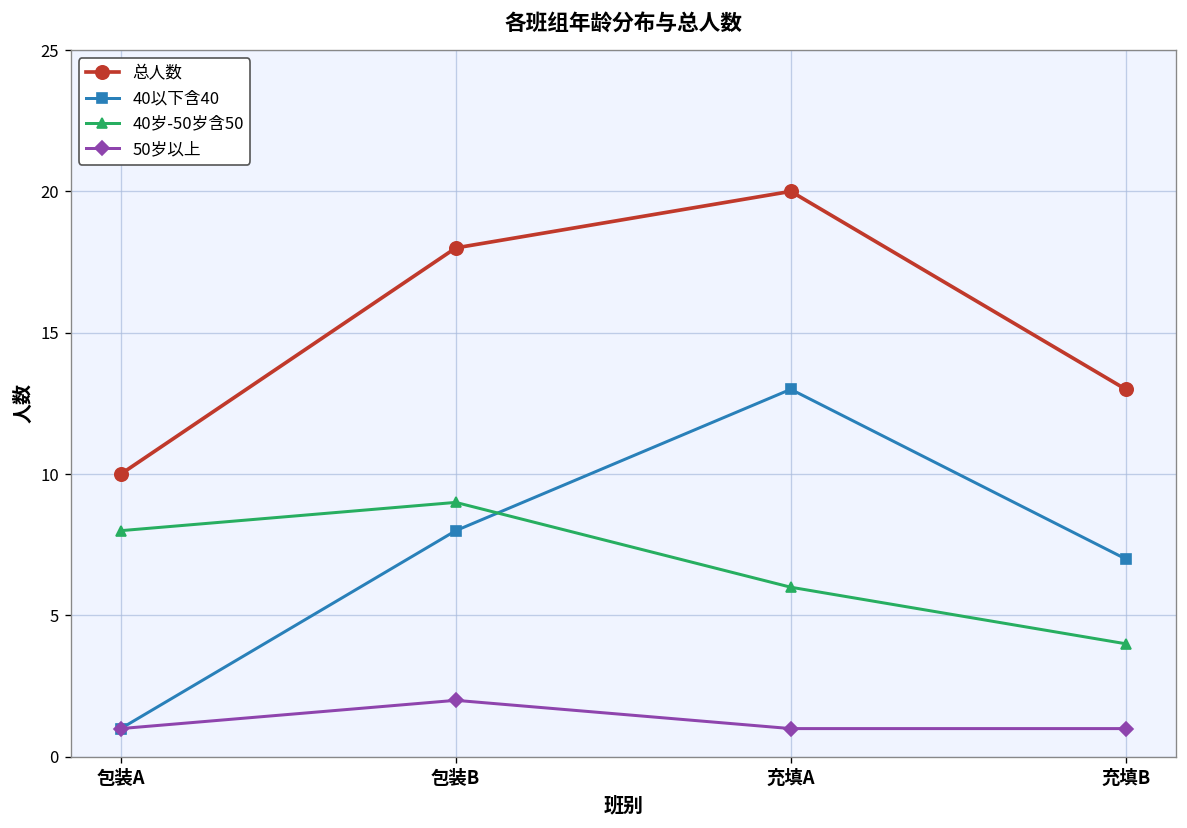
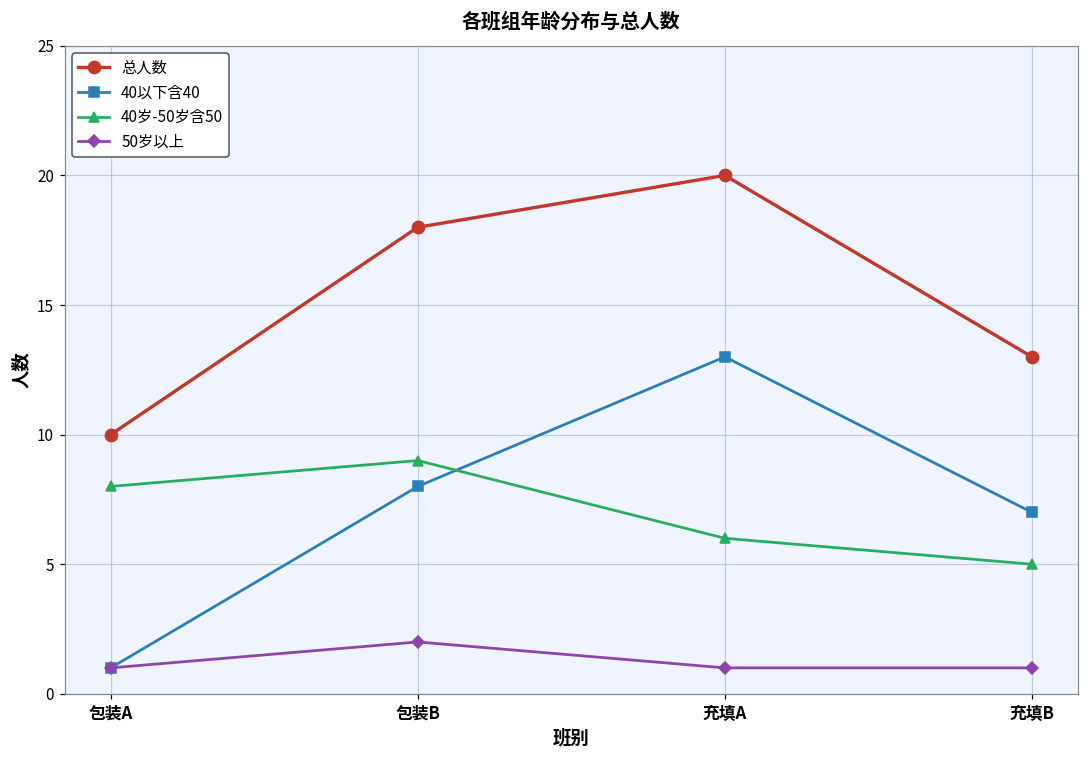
  {
    "总人数": {
      "包装A": 10,
      "包装B": 18,
      "充填A": 20,
      "充填B": 13
    },
    "40以下含40": {
      "包装B": 8,
      "充填A": 13,
      "充填B": 7
    },
    "40岁-50岁含50": {
      "包装A": 8,
      "包装B": 9,
      "充填A": 6,
-     "充填B": 4
+     "充填B": 5
    },
    "50岁以上": {
      "包装B": 2,
      "充填A": 1,
      "充填B": 1
    }
  }
